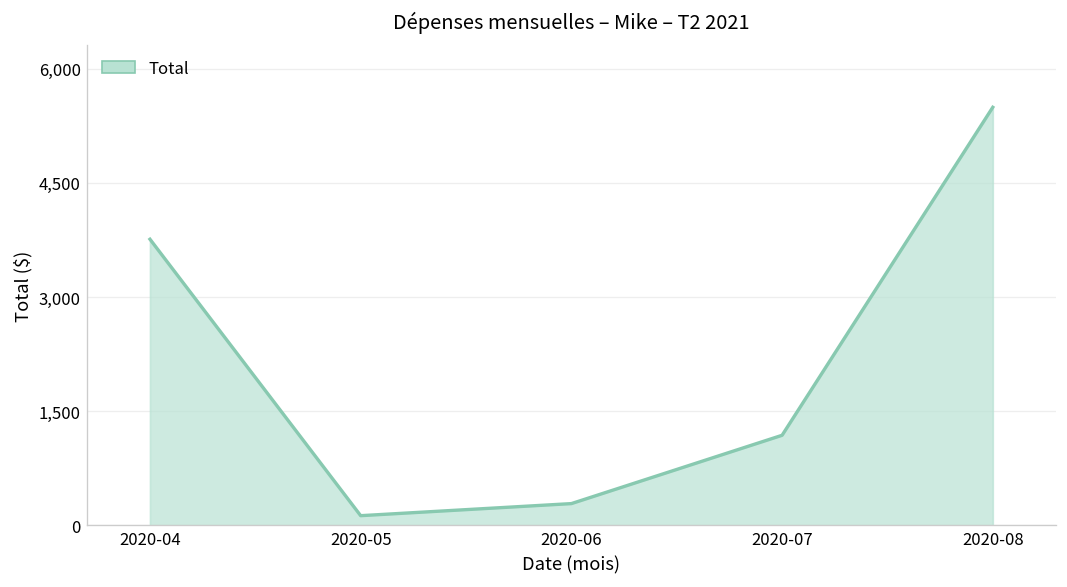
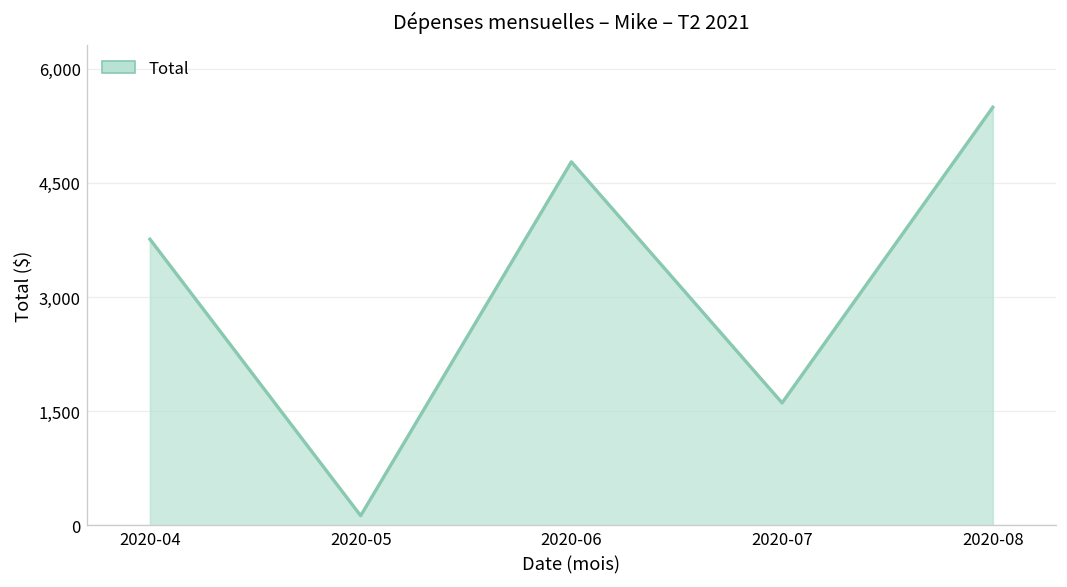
  {
    "2020-04": "3,800",
    "2020-05": "100",
-   "2020-06": "300",
-   "2020-07": "1,200",
+   "2020-06": "4,800",
+   "2020-07": "1,600",
    "2020-08": "5,500"
  }
